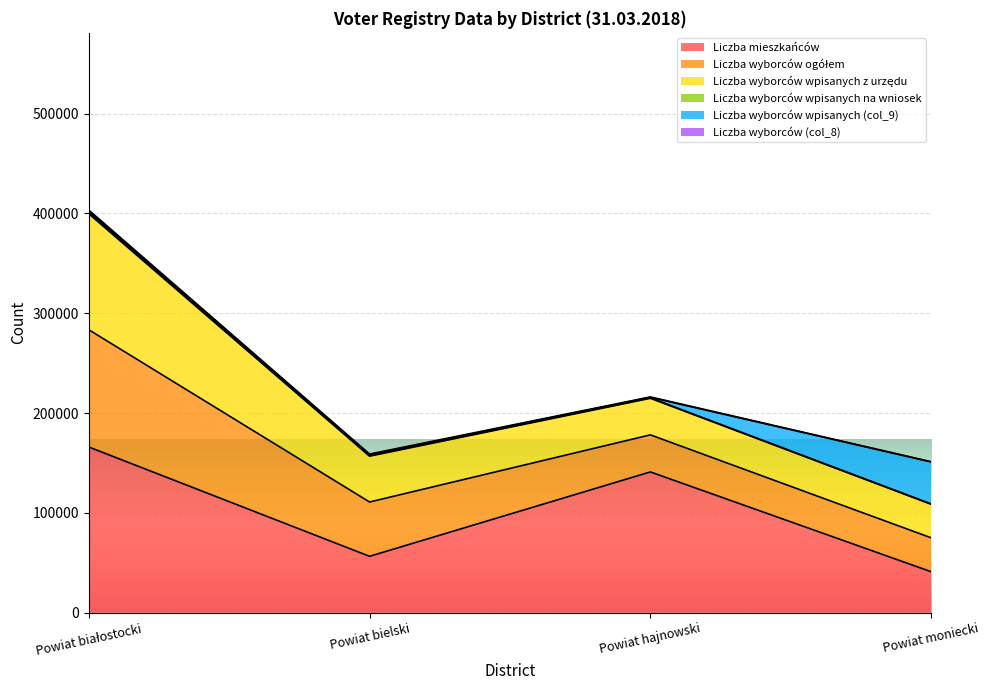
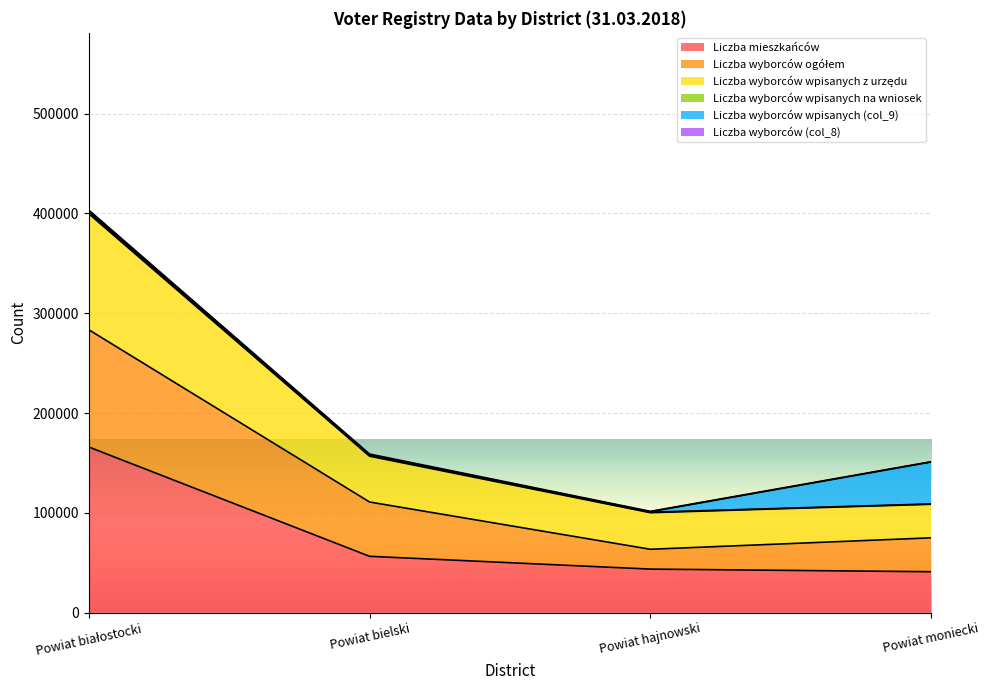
  {
    "Liczba mieszkańców": {
      "Powiat białostocki": 170000,
      "Powiat bielski": 60000,
-     "Powiat hajnowski": 140000,
+     "Powiat hajnowski": 40000,
      "Powiat moniecki": 40000
    },
    "Liczba wyborców ogółem": {
      "Powiat białostocki": 120000,
      "Powiat bielski": 50000,
-     "Powiat hajnowski": 40000,
+     "Powiat hajnowski": 20000,
      "Powiat moniecki": 30000
    }
  }
